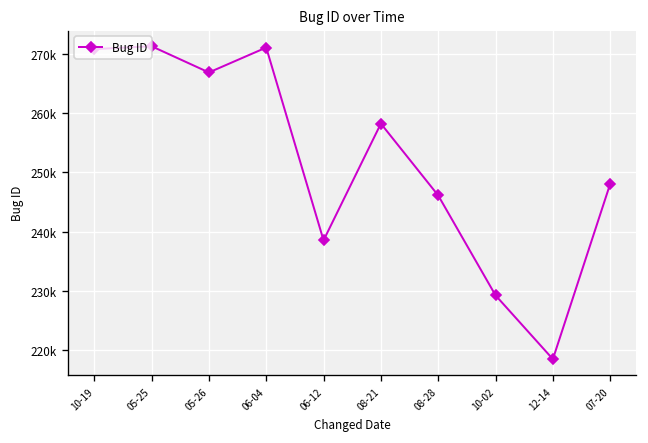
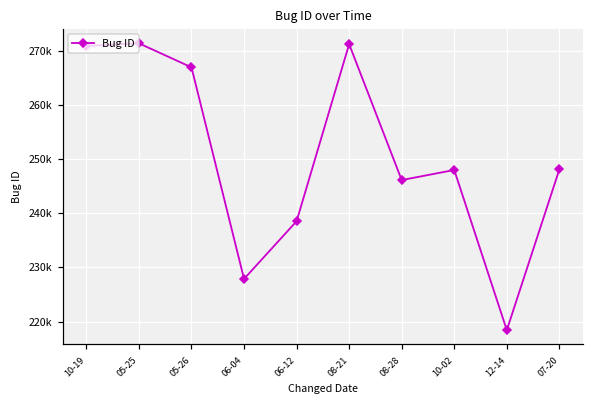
  {
    "05-26": 267000,
-   "06-04": 271000,
+   "06-04": 228000,
    "06-12": 239000,
-   "08-21": 258000,
+   "08-21": 271000,
    "08-28": 246000,
-   "10-02": 229000,
+   "10-02": 248000,
    "12-14": 218000,
    "07-20": 248000
  }
